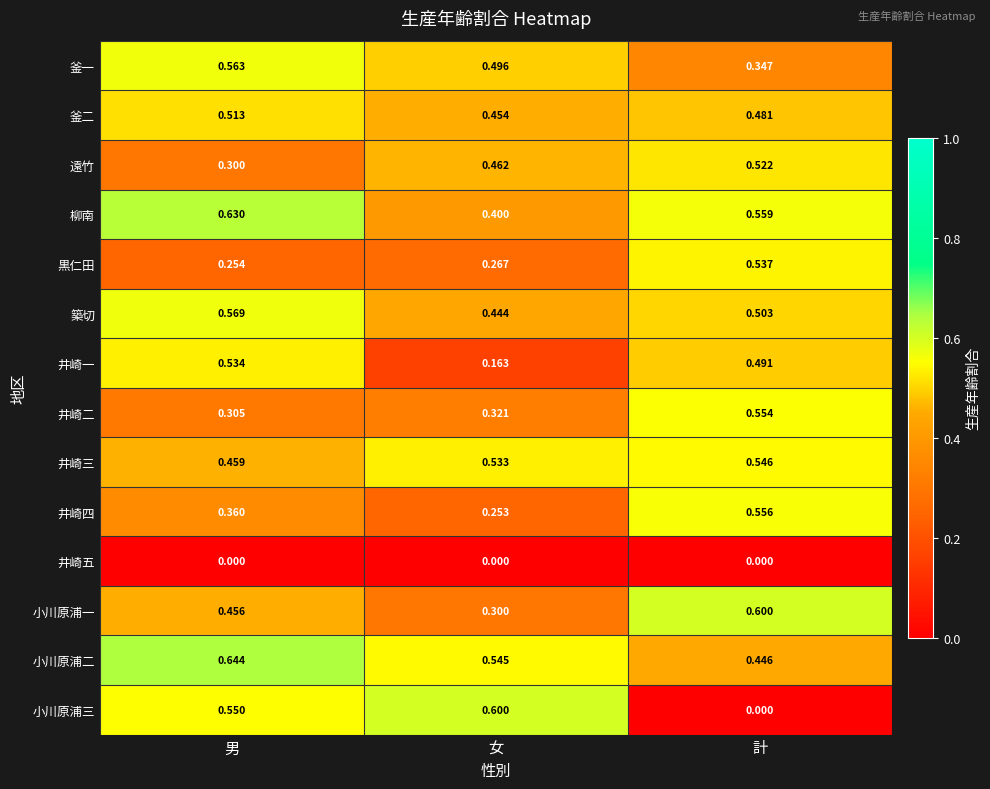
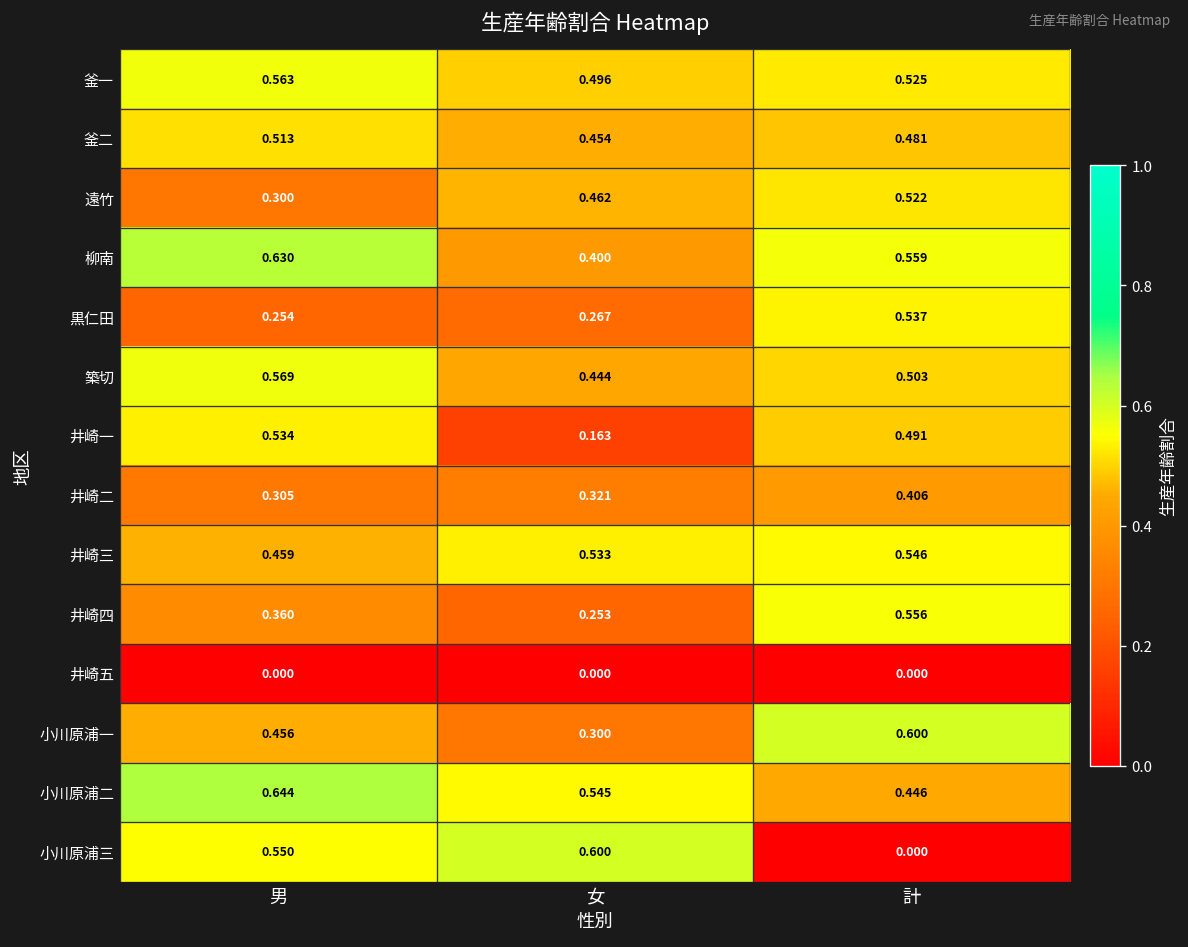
  {
    "釜一": {
      "男": 0.563,
      "女": 0.496,
-     "計": 0.347
+     "計": 0.525
    },
    "釜二": {
      "男": 0.513,
      "女": 0.454,
      "計": 0.481
    },
    "遠竹": {
      "男": 0.300,
      "女": 0.462,
      "計": 0.522
    },
    "柳南": {
      "男": 0.630,
      "女": 0.400,
      "計": 0.559
    },
    "黒仁田": {
      "男": 0.254,
      "女": 0.267,
      "計": 0.537
    },
    "築切": {
      "男": 0.569,
      "女": 0.444,
      "計": 0.503
    },
    "井崎一": {
      "男": 0.534,
      "女": 0.163,
      "計": 0.491
    },
    "井崎二": {
      "男": 0.305,
      "女": 0.321,
-     "計": 0.554
+     "計": 0.406
    },
    "井崎三": {
      "男": 0.459,
      "女": 0.533,
      "計": 0.546
    },
    "井崎四": {
      "男": 0.360,
      "女": 0.253,
      "計": 0.556
    },
    "井崎五": {
      "男": 0.000,
      "女": 0.000,
      "計": 0.000
    },
    "小川原浦一": {
      "男": 0.456,
      "女": 0.300,
      "計": 0.600
    },
    "小川原浦二": {
      "男": 0.644,
      "女": 0.545,
      "計": 0.446
    },
    "小川原浦三": {
      "男": 0.550,
      "女": 0.600,
      "計": 0.000
    }
  }
